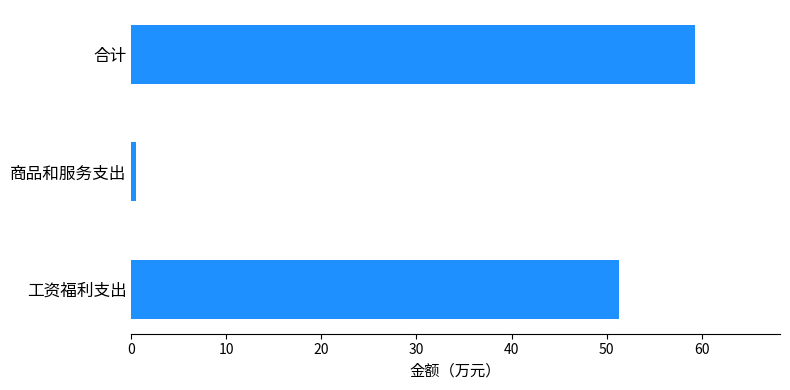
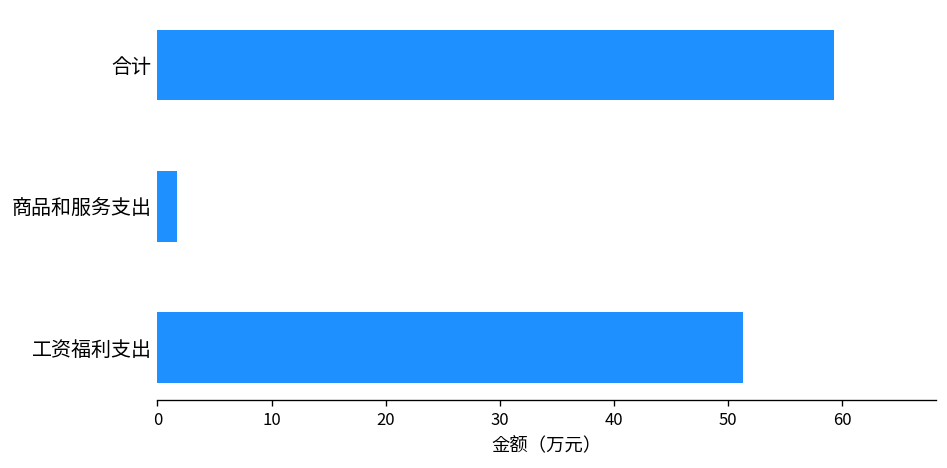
  {
    "合计": 59,
-   "商品和服务支出": 1,
+   "商品和服务支出": 2,
    "工资福利支出": 51
  }
